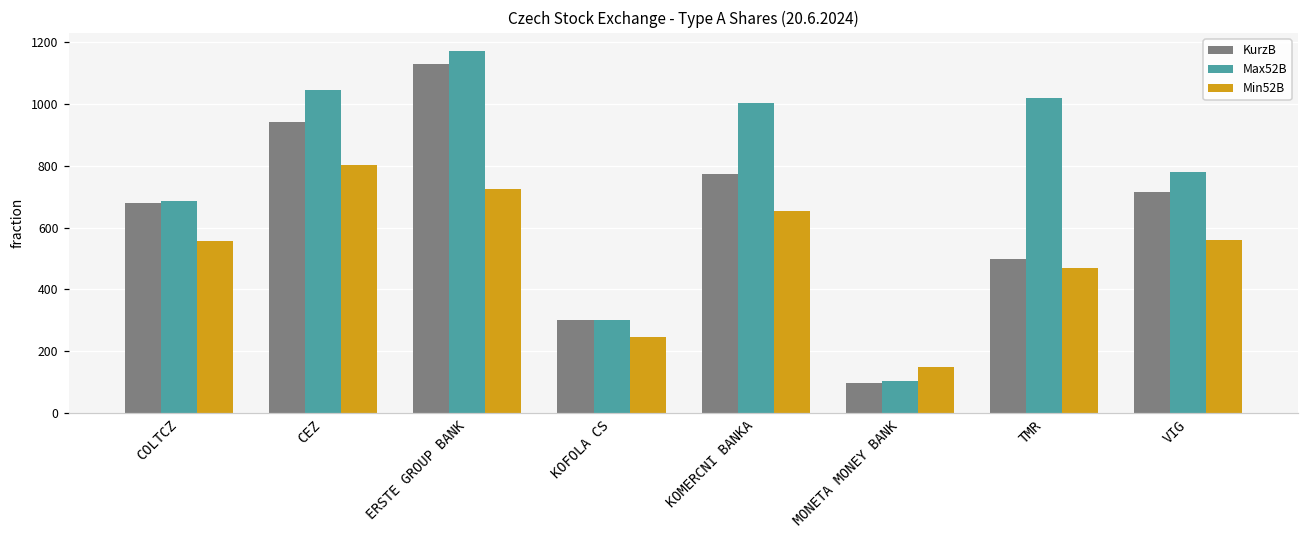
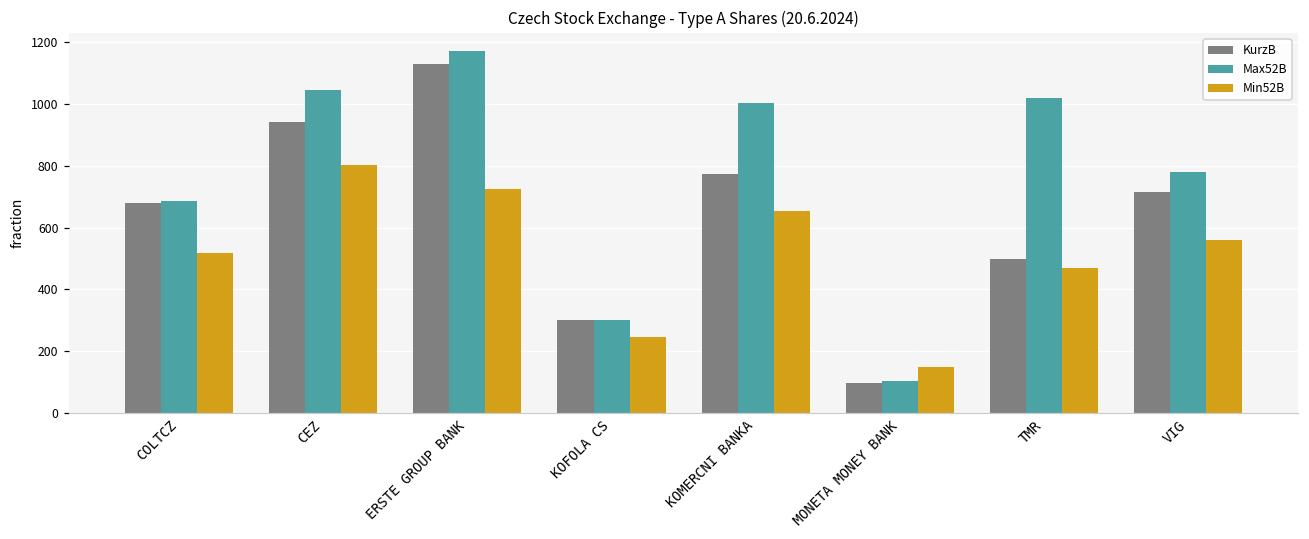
  {
    "KurzB": {
      "COLTCZ": 680,
      "CEZ": 940,
      "ERSTE GROUP BANK": 1130,
      "KOFOLA CS": 300,
      "KOMERCNI BANKA": 770,
      "MONETA MONEY BANK": 100,
      "TMR": 500,
      "VIG": 720
    },
    "Max52B": {
      "COLTCZ": 690,
      "CEZ": 1050,
      "ERSTE GROUP BANK": 1170,
      "KOFOLA CS": 300,
      "KOMERCNI BANKA": 1000,
      "MONETA MONEY BANK": 100,
      "TMR": 1020,
      "VIG": 780
    },
    "Min52B": {
-     "COLTCZ": 560,
+     "COLTCZ": 520,
      "CEZ": 800,
      "ERSTE GROUP BANK": 720,
      "KOFOLA CS": 250,
      "KOMERCNI BANKA": 650,
      "MONETA MONEY BANK": 150,
      "TMR": 470,
      "VIG": 560
    }
  }
